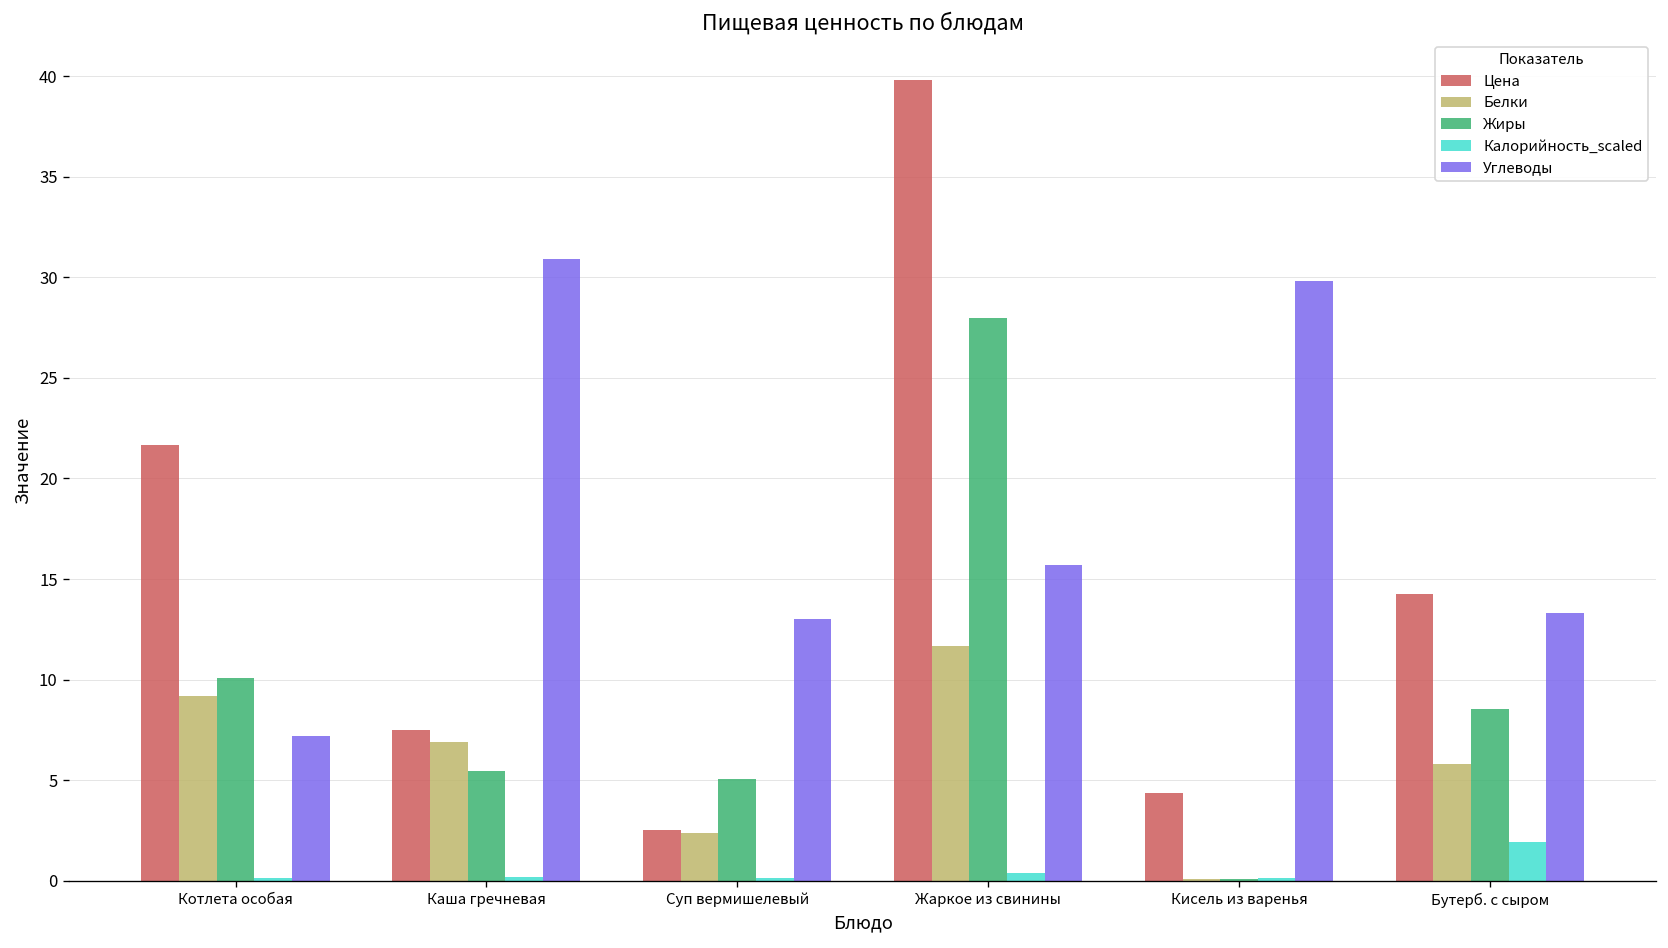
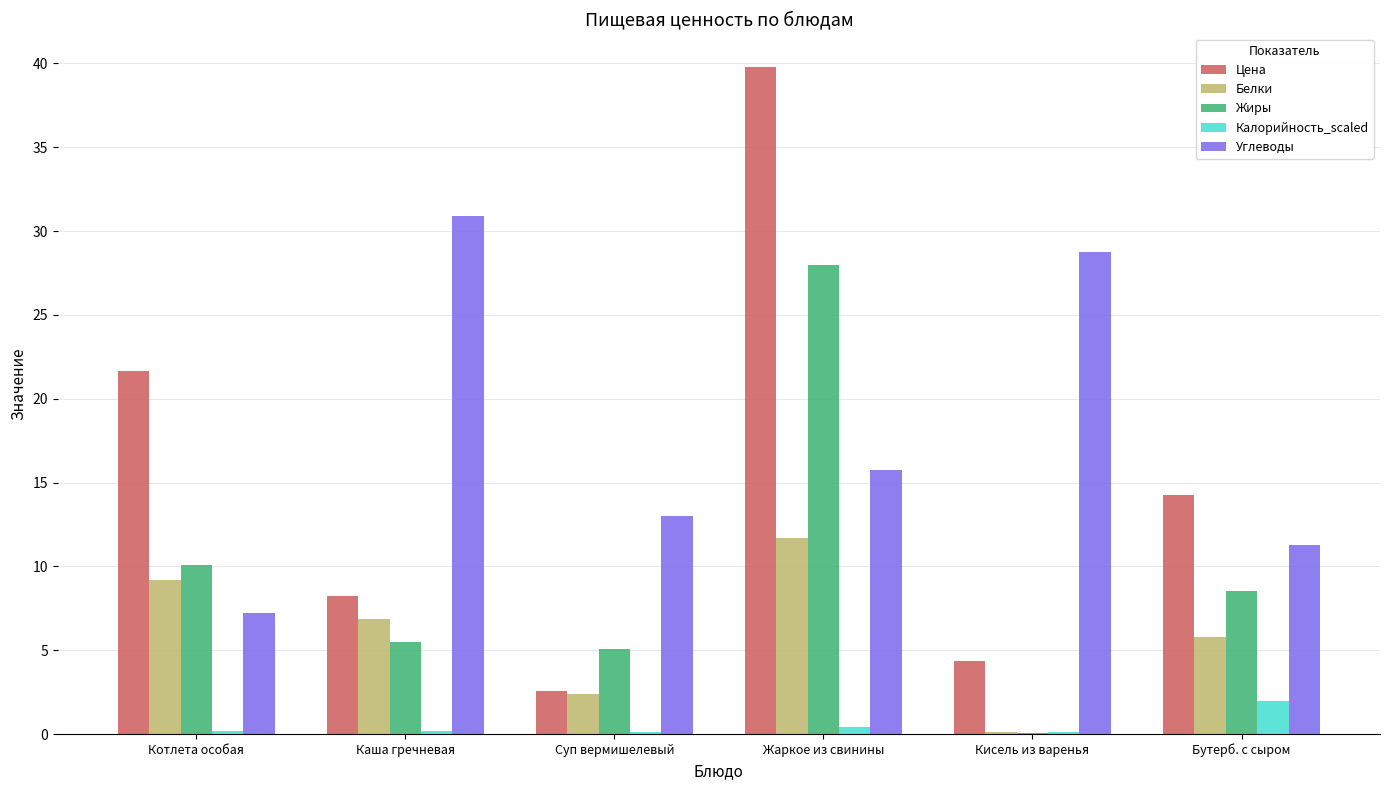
  {
    "Цена": {
      "Котлета особая": 21.7,
-     "Каша гречневая": 7.5,
+     "Каша гречневая": 8.2,
      "Суп вермишелевый": 2.5,
      "Жаркое из свинины": 39.8,
      "Кисель из варенья": 4.4,
      "Бутерб. с сыром": 14.3
    },
    "Белки": {
      "Котлета особая": 9.2,
      "Каша гречневая": 6.9,
      "Суп вермишелевый": 2.4,
      "Жаркое из свинины": 11.7,
      "Бутерб. с сыром": 5.8
    },
    "Жиры": {
      "Котлета особая": 10.1,
      "Каша гречневая": 5.5,
      "Суп вермишелевый": 5.1,
      "Жаркое из свинины": 28.0,
      "Бутерб. с сыром": 8.5
    },
    "Калорийность_scaled": {
      "Котлета особая": 0.2,
      "Каша гречневая": 0.2,
      "Жаркое из свинины": 0.4,
      "Бутерб. с сыром": 2.0
    },
    "Углеводы": {
      "Котлета особая": 7.2,
      "Каша гречневая": 30.9,
      "Суп вермишелевый": 13.0,
      "Жаркое из свинины": 15.7,
-     "Кисель из варенья": 29.8,
-     "Бутерб. с сыром": 13.3
+     "Кисель из варенья": 28.8,
+     "Бутерб. с сыром": 11.3
    }
  }
